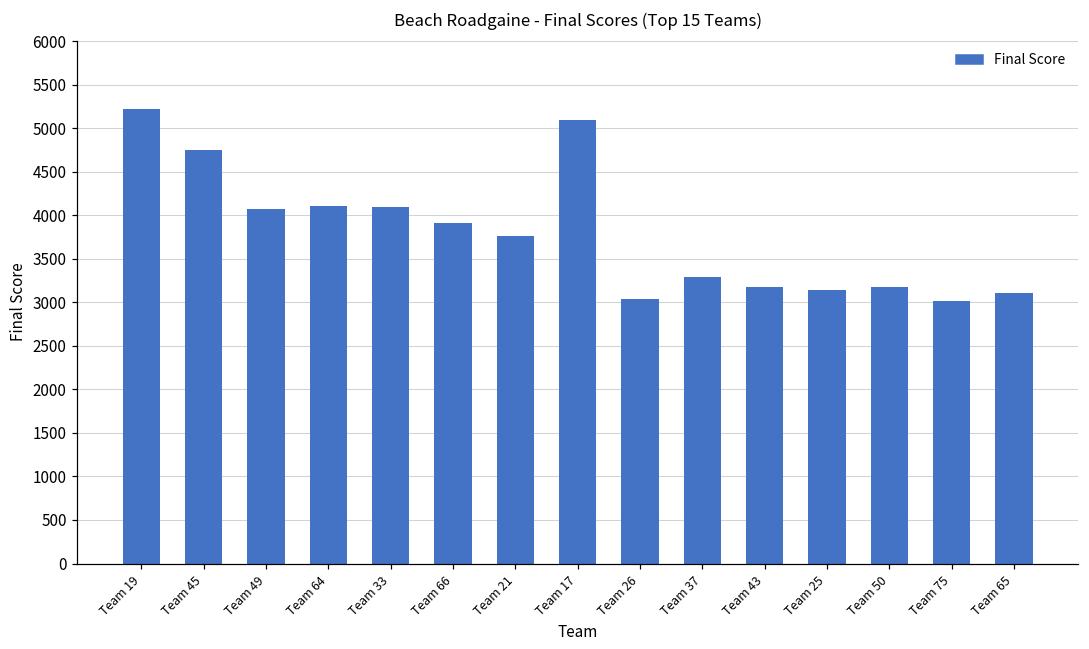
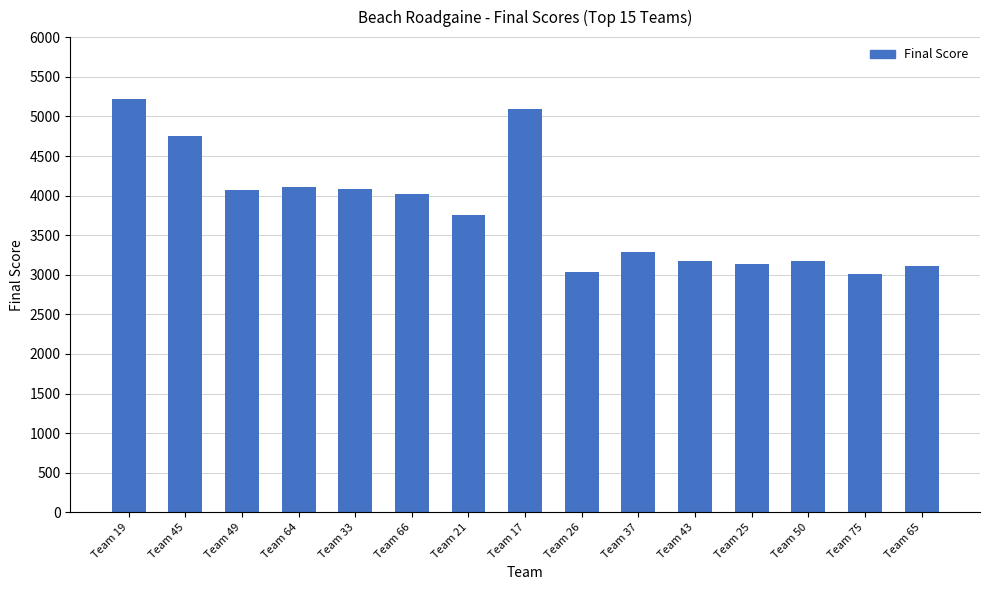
  {
    "Team 19": 5200,
    "Team 45": 4800,
    "Team 49": 4100,
    "Team 64": 4100,
    "Team 33": 4100,
-   "Team 66": 3900,
+   "Team 66": 4000,
    "Team 21": 3800,
    "Team 17": 5100,
    "Team 26": 3000,
    "Team 37": 3300,
    "Team 43": 3200,
    "Team 25": 3100,
    "Team 50": 3200,
    "Team 75": 3000,
    "Team 65": 3100
  }
